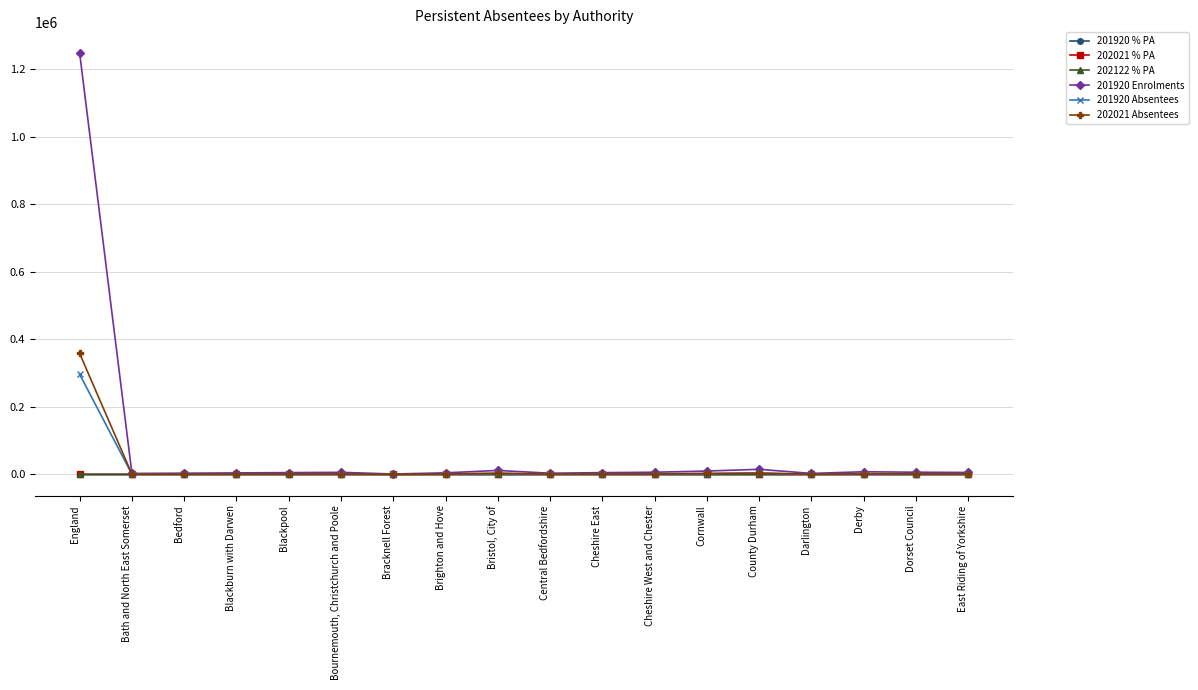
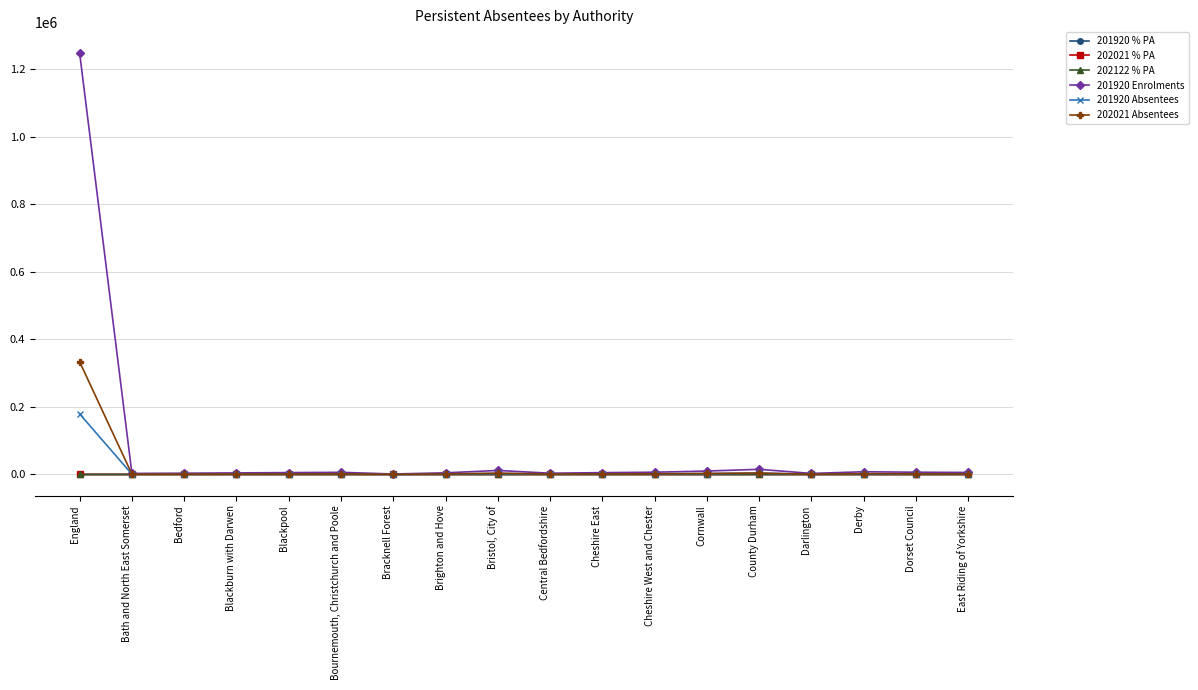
  {
    "202122 % PA": {
      "England": 0
    },
    "201920 Enrolments": {
      "England": 1250000,
      "Bristol, City of": 10000,
      "County Durham": 20000
    },
    "201920 Absentees": {
-     "England": 300000
+     "England": 180000
    },
    "202021 Absentees": {
-     "England": 360000
+     "England": 330000
    }
  }
